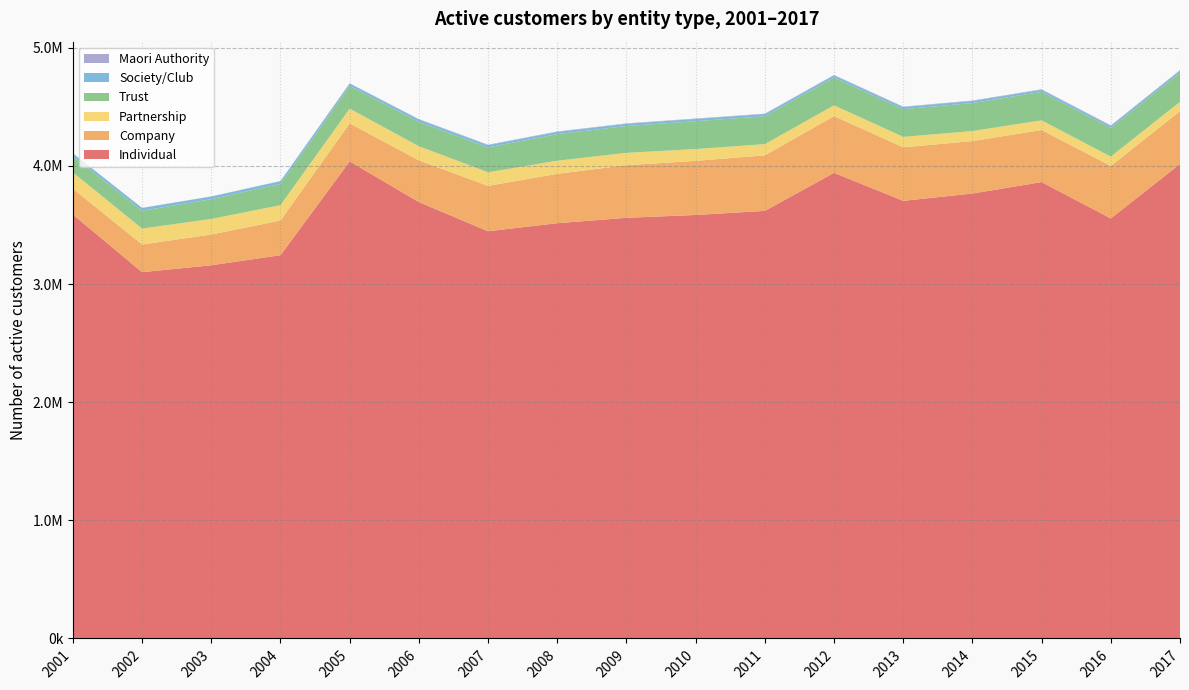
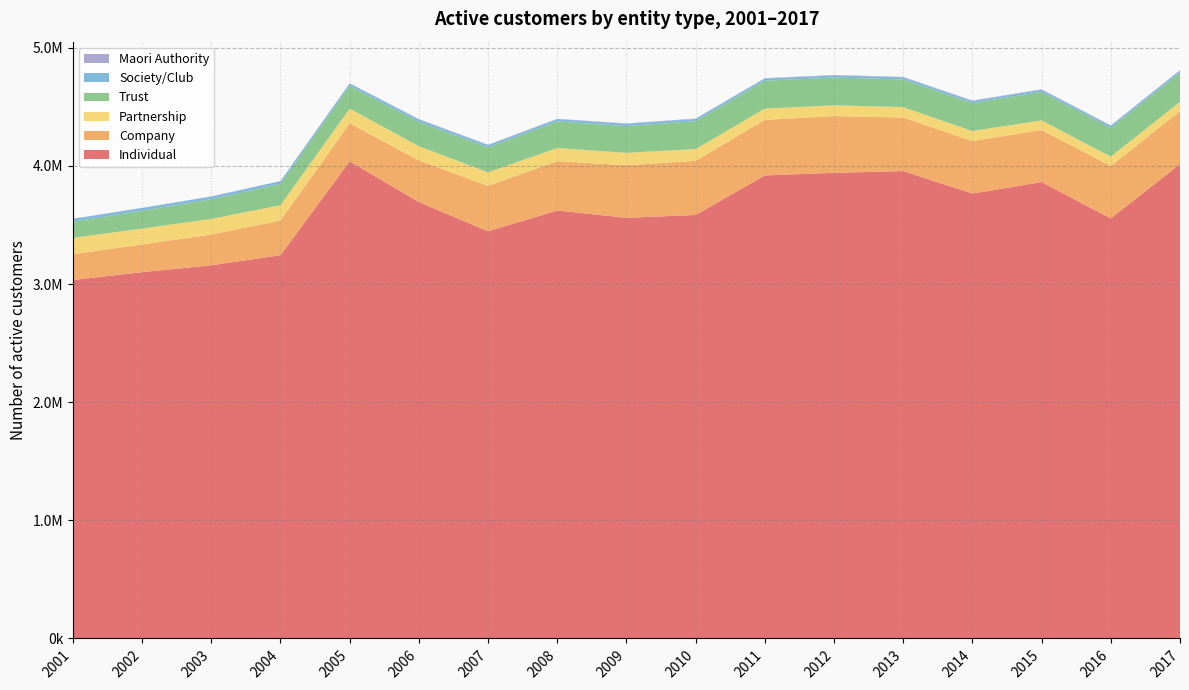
  {
    "Individual": {
-     "2001": 3590000,
+     "2001": 3030000,
      "2002": 3100000,
      "2003": 3160000,
      "2004": 3240000,
      "2005": 4040000,
      "2006": 3690000,
      "2007": 3450000,
-     "2008": 3510000,
+     "2008": 3620000,
      "2009": 3560000,
      "2010": 3580000,
-     "2011": 3620000,
+     "2011": 3920000,
      "2012": 3940000,
-     "2013": 3700000,
+     "2013": 3960000,
      "2014": 3770000,
      "2015": 3860000,
      "2016": 3560000,
      "2017": 4020000
    },
    "Trust": {
      "2001": 140000,
      "2002": 150000,
      "2003": 170000,
      "2004": 180000
    }
  }
